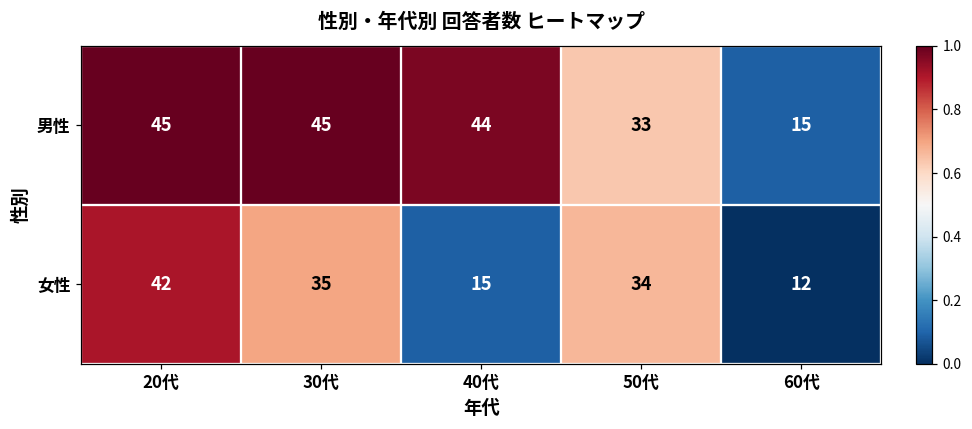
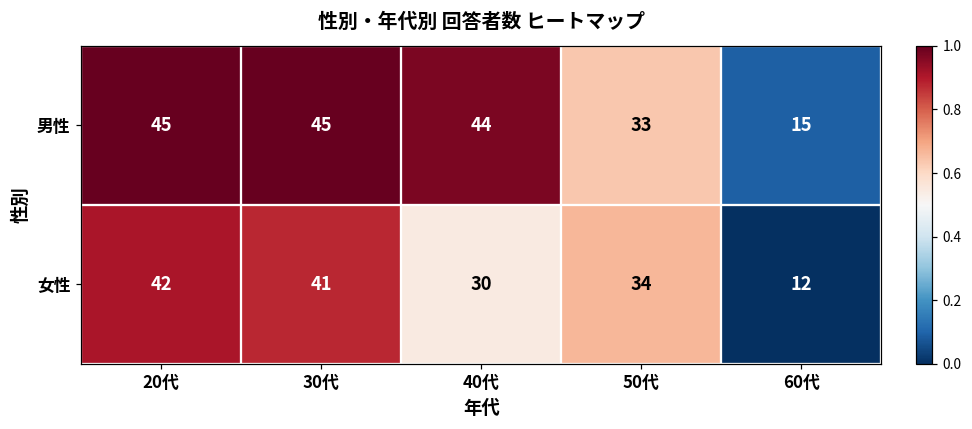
  {
    "男性": {
      "20代": 45,
      "30代": 45,
      "40代": 44,
      "50代": 33,
      "60代": 15
    },
    "女性": {
      "20代": 42,
-     "30代": 35,
-     "40代": 15,
+     "30代": 41,
+     "40代": 30,
      "50代": 34,
      "60代": 12
    }
  }
